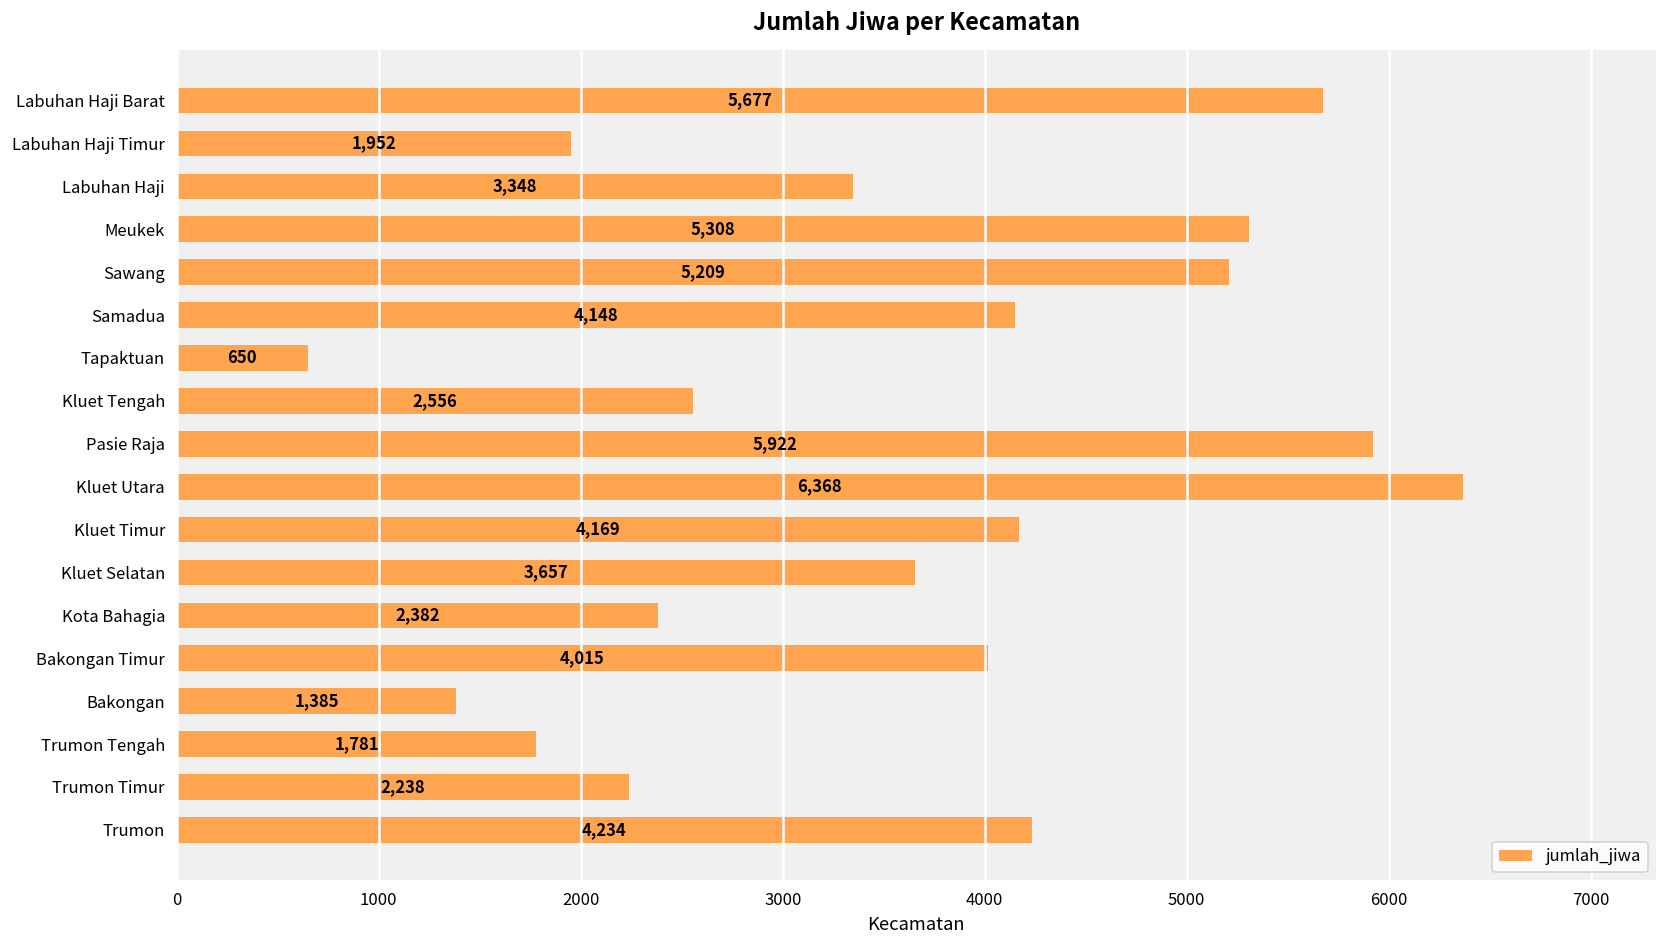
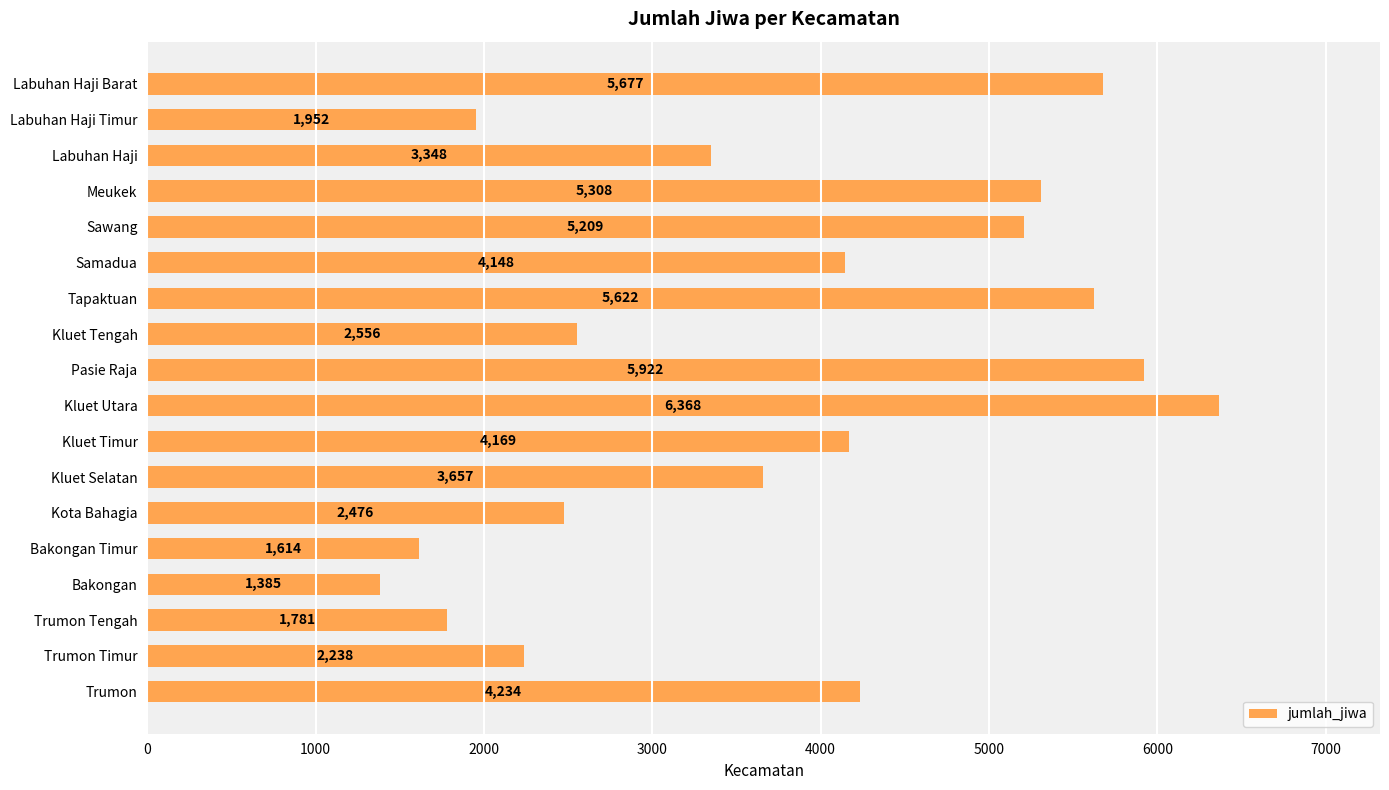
  {
    "Labuhan Haji Barat": "5,677",
    "Labuhan Haji Timur": "1,952",
    "Labuhan Haji": "3,348",
    "Meukek": "5,308",
    "Sawang": "5,209",
    "Samadua": "4,148",
-   "Tapaktuan": "650",
+   "Tapaktuan": "5,622",
    "Kluet Tengah": "2,556",
    "Pasie Raja": "5,922",
    "Kluet Utara": "6,368",
    "Kluet Timur": "4,169",
    "Kluet Selatan": "3,657",
-   "Kota Bahagia": "2,382",
-   "Bakongan Timur": "4,015",
+   "Kota Bahagia": "2,476",
+   "Bakongan Timur": "1,614",
    "Bakongan": "1,385",
    "Trumon Tengah": "1,781",
    "Trumon Timur": "2,238",
    "Trumon": "4,234"
  }
